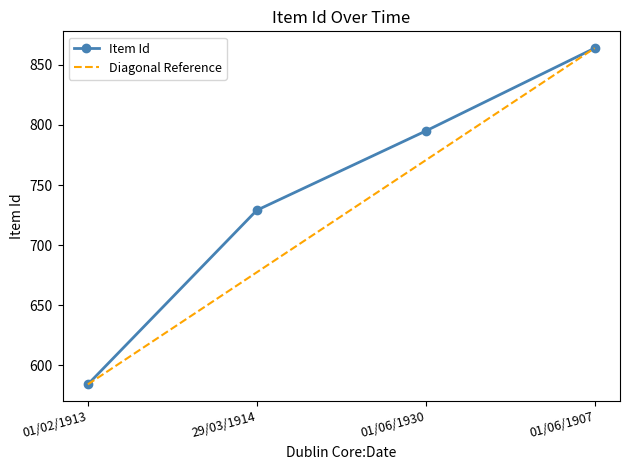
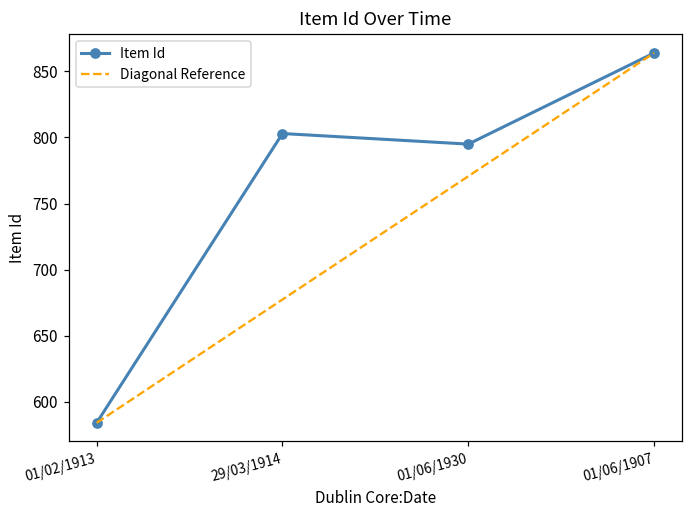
  {
    "Item Id": {
-     "29/03/1914": 729,
+     "29/03/1914": 803,
      "01/06/1930": 795
    }
  }
